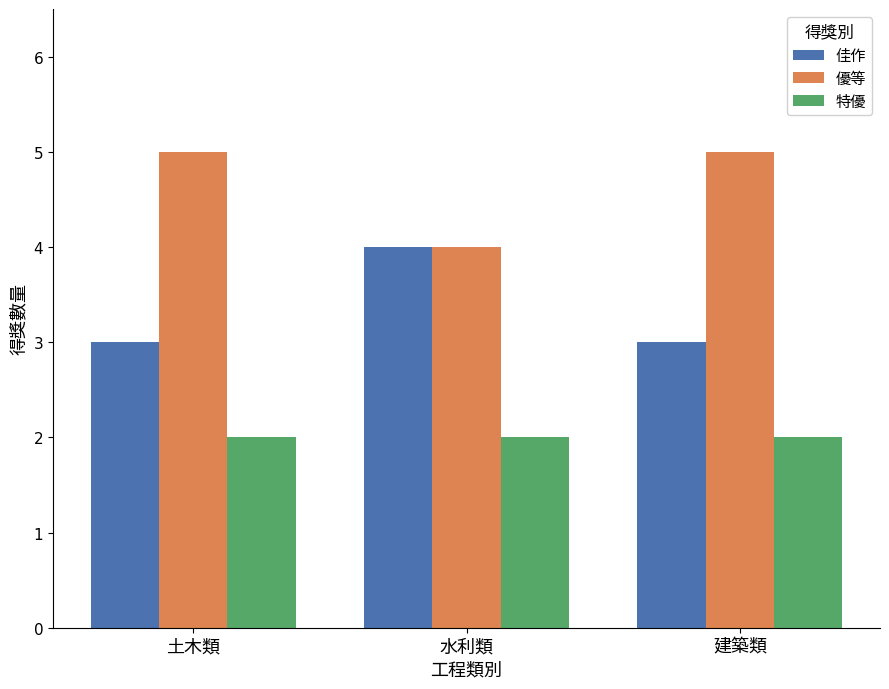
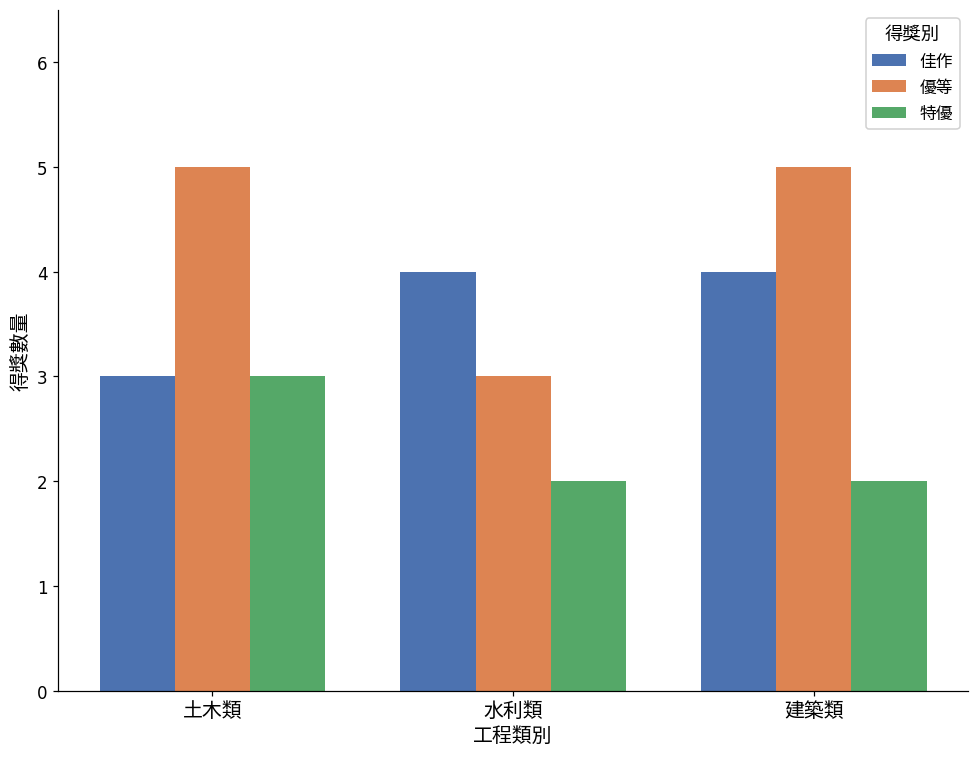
  {
    "佳作": {
      "土木類": 3,
      "水利類": 4,
-     "建築類": 3
+     "建築類": 4
    },
    "優等": {
      "土木類": 5,
-     "水利類": 4,
+     "水利類": 3,
      "建築類": 5
    },
    "特優": {
-     "土木類": 2,
+     "土木類": 3,
      "水利類": 2,
      "建築類": 2
    }
  }
